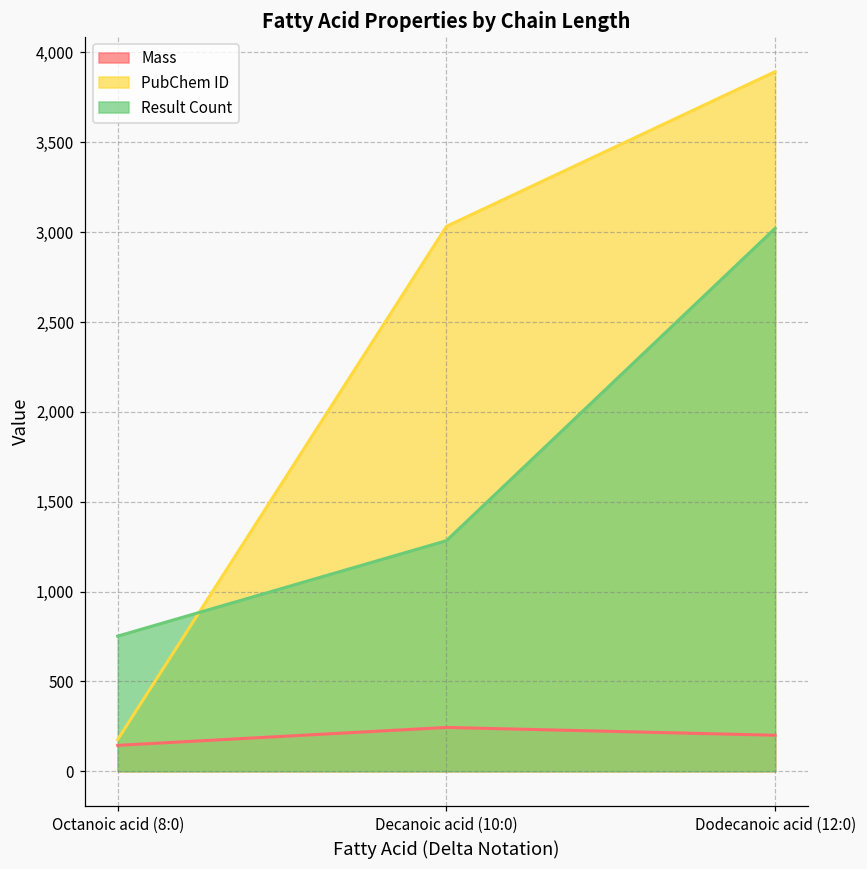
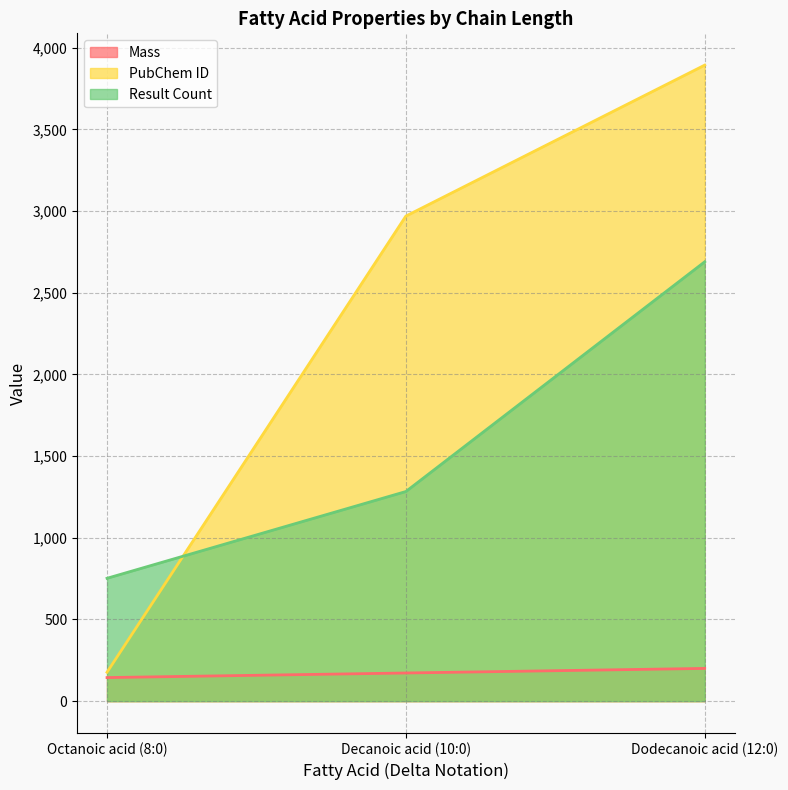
  {
    "Mass": {
      "Octanoic acid (8:0)": "140",
-     "Decanoic acid (10:0)": "240",
+     "Decanoic acid (10:0)": "170",
      "Dodecanoic acid (12:0)": "200"
    },
    "PubChem ID": {
      "Octanoic acid (8:0)": "180",
-     "Decanoic acid (10:0)": "3,030",
+     "Decanoic acid (10:0)": "2,970",
      "Dodecanoic acid (12:0)": "3,890"
    },
    "Result Count": {
      "Octanoic acid (8:0)": "750",
      "Decanoic acid (10:0)": "1,280",
-     "Dodecanoic acid (12:0)": "3,020"
+     "Dodecanoic acid (12:0)": "2,690"
    }
  }
